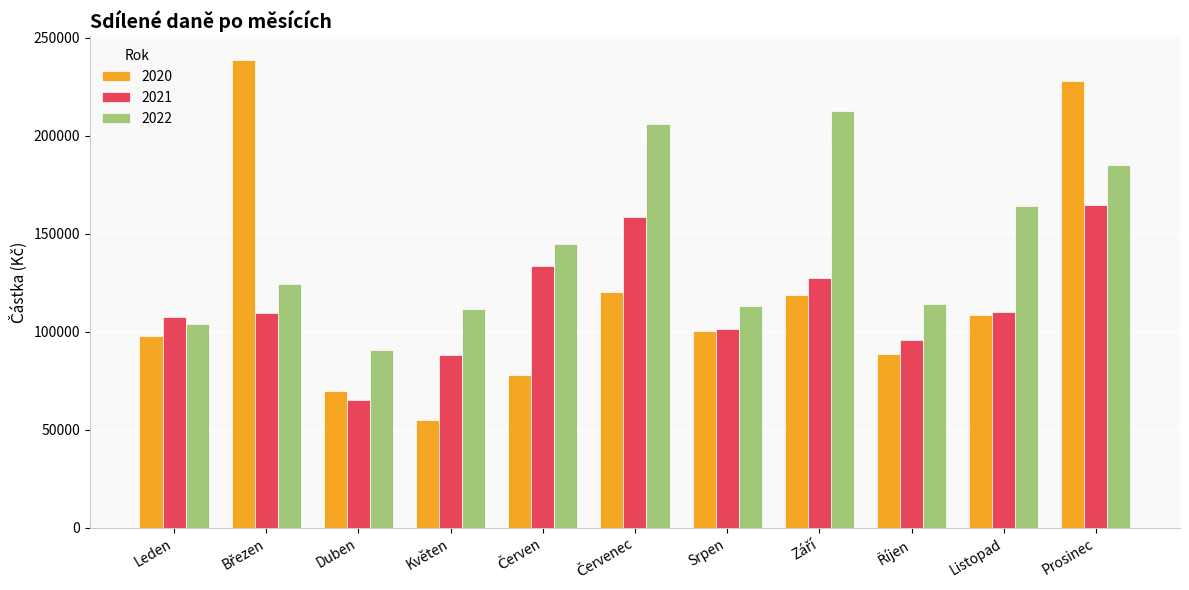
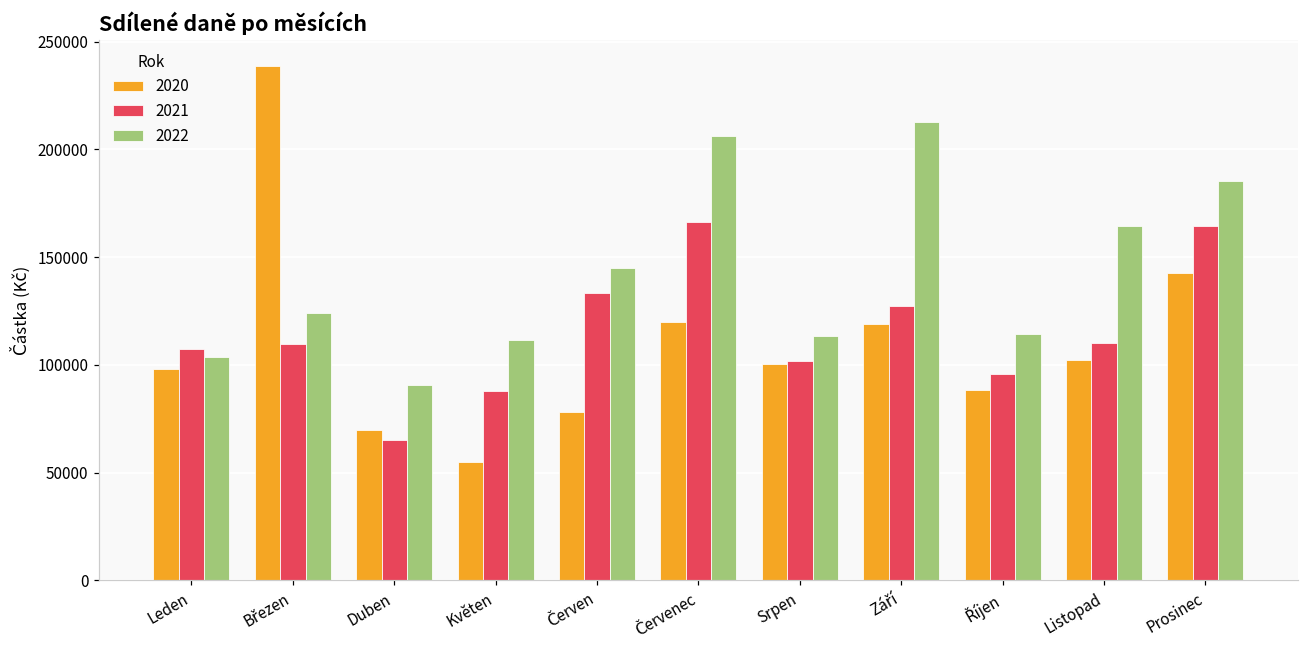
  {
    "2020": {
      "Leden": 98000,
      "Březen": 239000,
      "Duben": 70000,
      "Květen": 55000,
      "Červen": 78000,
      "Červenec": 120000,
      "Srpen": 100000,
      "Září": 119000,
      "Říjen": 88000,
-     "Listopad": 108000,
-     "Prosinec": 228000
+     "Listopad": 102000,
+     "Prosinec": 143000
    },
    "2021": {
      "Leden": 107000,
      "Březen": 109000,
      "Duben": 65000,
      "Květen": 88000,
      "Červen": 134000,
-     "Červenec": 159000,
+     "Červenec": 166000,
      "Srpen": 102000,
      "Září": 127000,
      "Říjen": 96000,
      "Listopad": 110000,
      "Prosinec": 165000
    },
    "2022": {
      "Leden": 104000,
      "Březen": 124000,
      "Duben": 91000,
      "Květen": 111000,
      "Červen": 145000,
      "Červenec": 206000,
      "Srpen": 113000,
      "Září": 213000,
      "Říjen": 114000,
      "Listopad": 164000,
      "Prosinec": 185000
    }
  }
